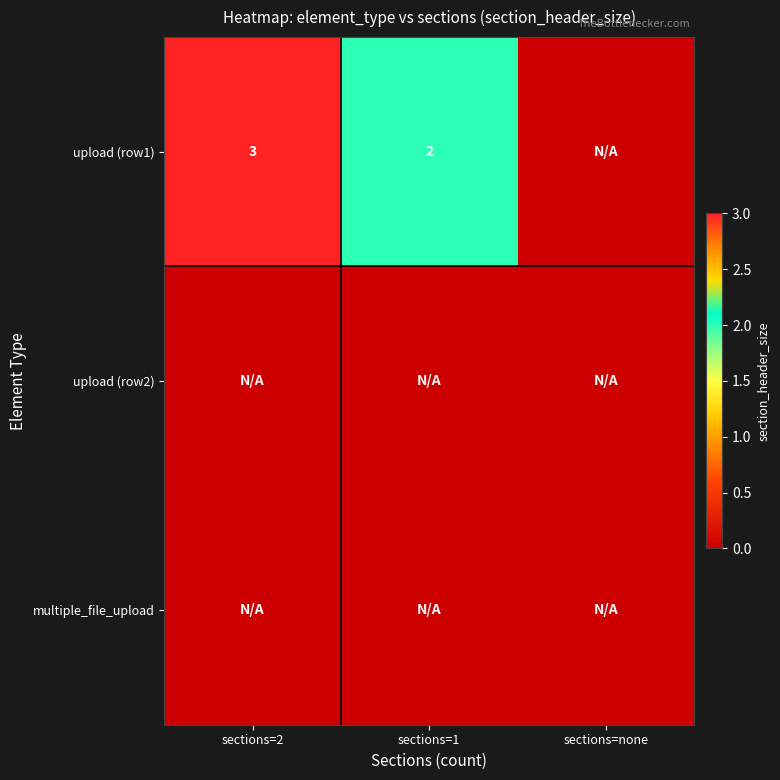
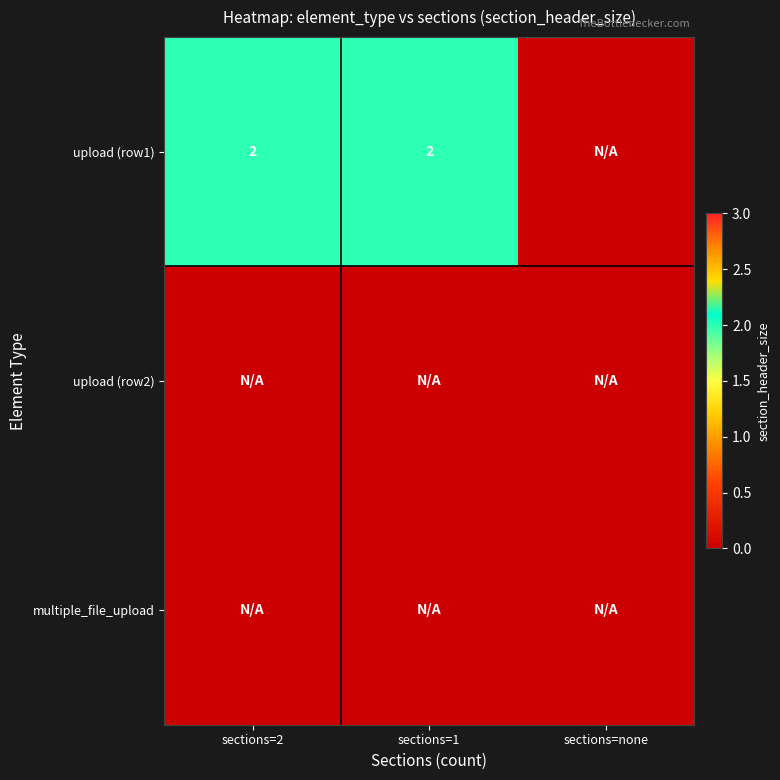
  {
    "upload (row1)": {
-     "sections=2": 3,
+     "sections=2": 2,
      "sections=1": 2
    }
  }
